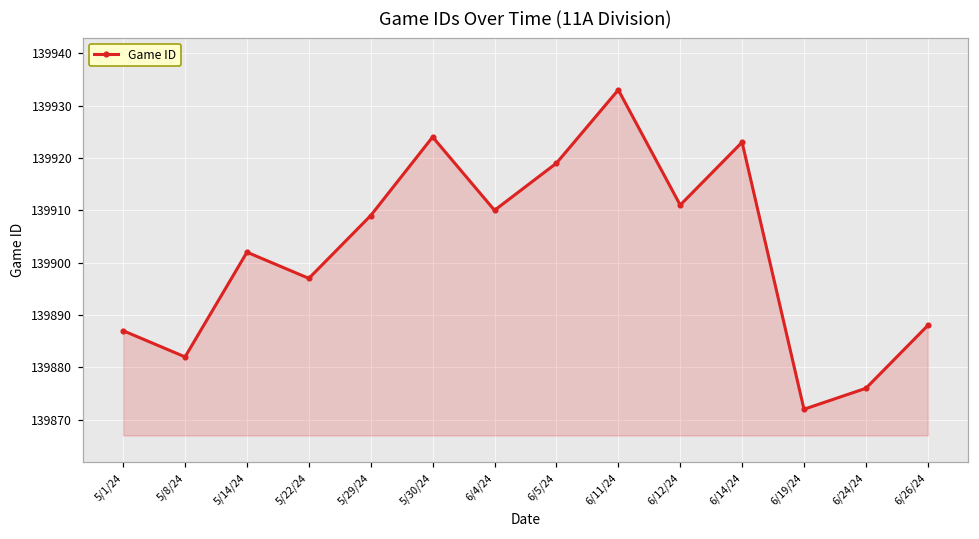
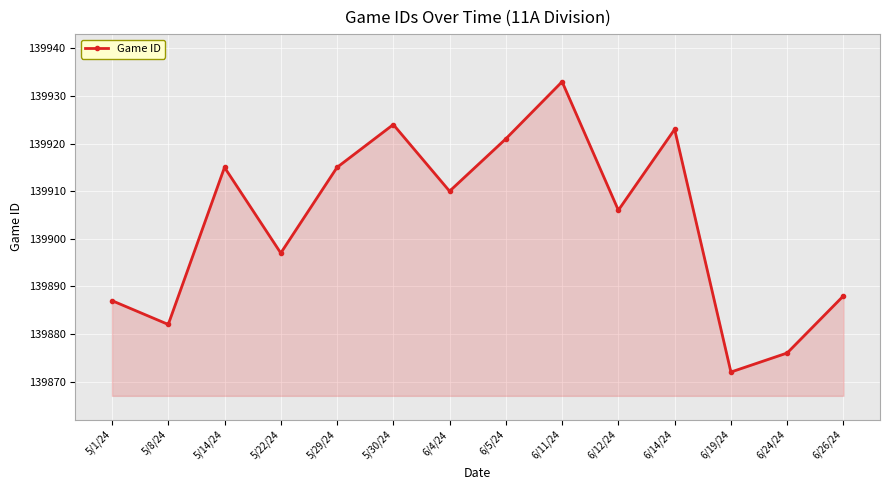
  {
    "5/1/24": 139887,
    "5/8/24": 139882,
-   "5/14/24": 139902,
+   "5/14/24": 139915,
    "5/22/24": 139897,
-   "5/29/24": 139909,
+   "5/29/24": 139915,
    "5/30/24": 139924,
    "6/4/24": 139910,
-   "6/5/24": 139919,
+   "6/5/24": 139921,
    "6/11/24": 139933,
-   "6/12/24": 139911,
+   "6/12/24": 139906,
    "6/14/24": 139923,
    "6/19/24": 139872,
    "6/24/24": 139876,
    "6/26/24": 139888
  }
